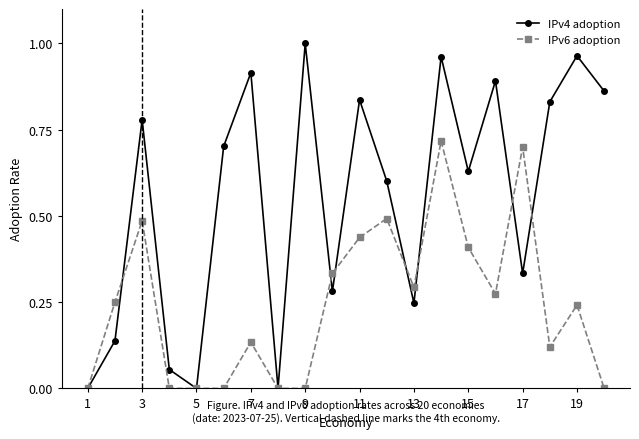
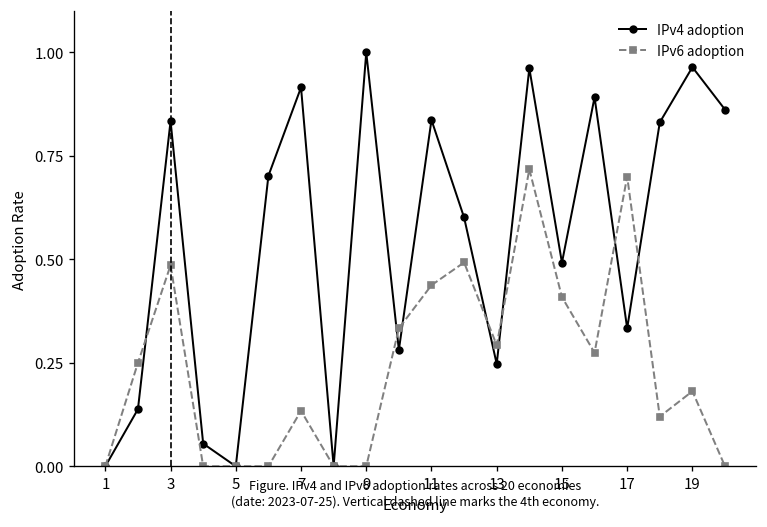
  {
    "IPv4 adoption": {
-     "3": 0.78,
+     "3": 0.83,
      "7": 0.92,
      "9": 1.00,
      "11": 0.84,
      "13": 0.25,
-     "15": 0.63,
+     "15": 0.49,
      "17": 0.33,
      "19": 0.96
    },
    "IPv6 adoption": {
      "3": 0.49,
      "7": 0.13,
      "9": 0.00,
      "11": 0.44,
      "13": 0.29,
      "15": 0.41,
      "17": 0.70,
-     "19": 0.24
+     "19": 0.18
    }
  }
